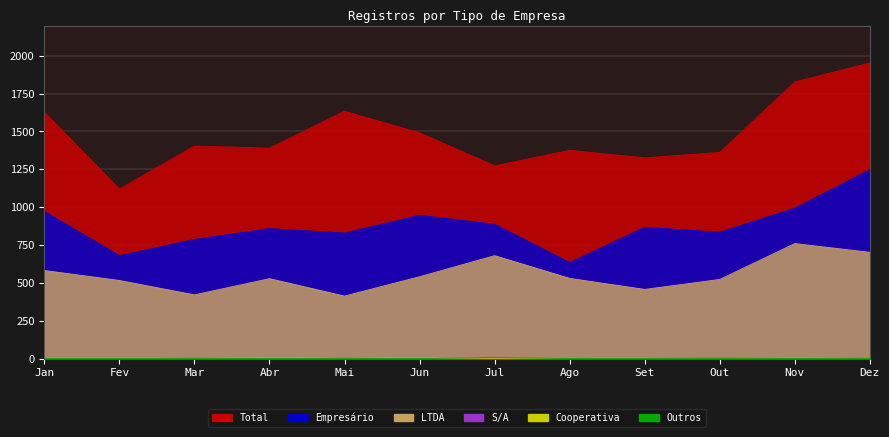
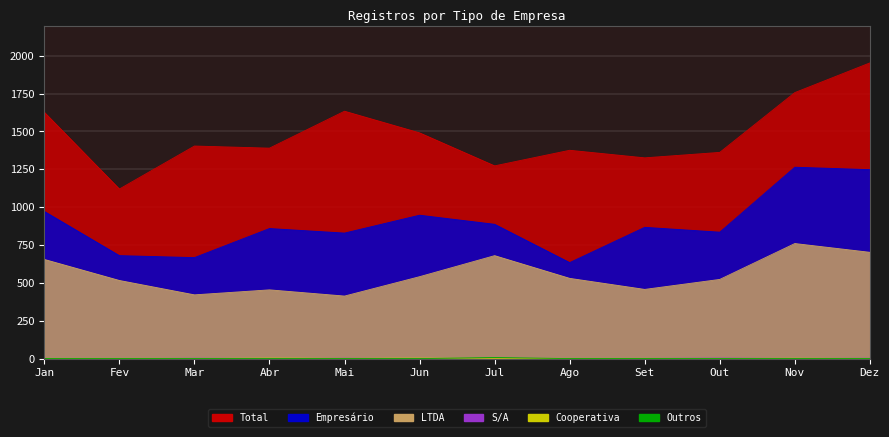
  {
    "Total": {
      "Jan": 1630,
      "Fev": 1120,
      "Mar": 1400,
      "Abr": 1390,
      "Mai": 1630,
      "Jun": 1490,
      "Jul": 1270,
      "Ago": 1380,
      "Set": 1330,
      "Out": 1360,
-     "Nov": 1830,
+     "Nov": 1760,
      "Dez": 1950
    },
    "Empresário": {
      "Jan": 970,
      "Fev": 680,
-     "Mar": 790,
+     "Mar": 670,
      "Abr": 860,
      "Mai": 830,
      "Jun": 950,
      "Jul": 890,
      "Ago": 630,
      "Set": 870,
      "Out": 840,
-     "Nov": 990,
+     "Nov": 1260,
      "Dez": 1250
    },
    "LTDA": {
-     "Jan": 580,
+     "Jan": 660,
      "Fev": 520,
      "Mar": 420,
-     "Abr": 530,
+     "Abr": 450,
      "Mai": 410,
      "Jun": 540,
      "Jul": 680,
      "Ago": 530,
      "Set": 460,
      "Out": 520,
      "Nov": 760,
      "Dez": 700
    }
  }
